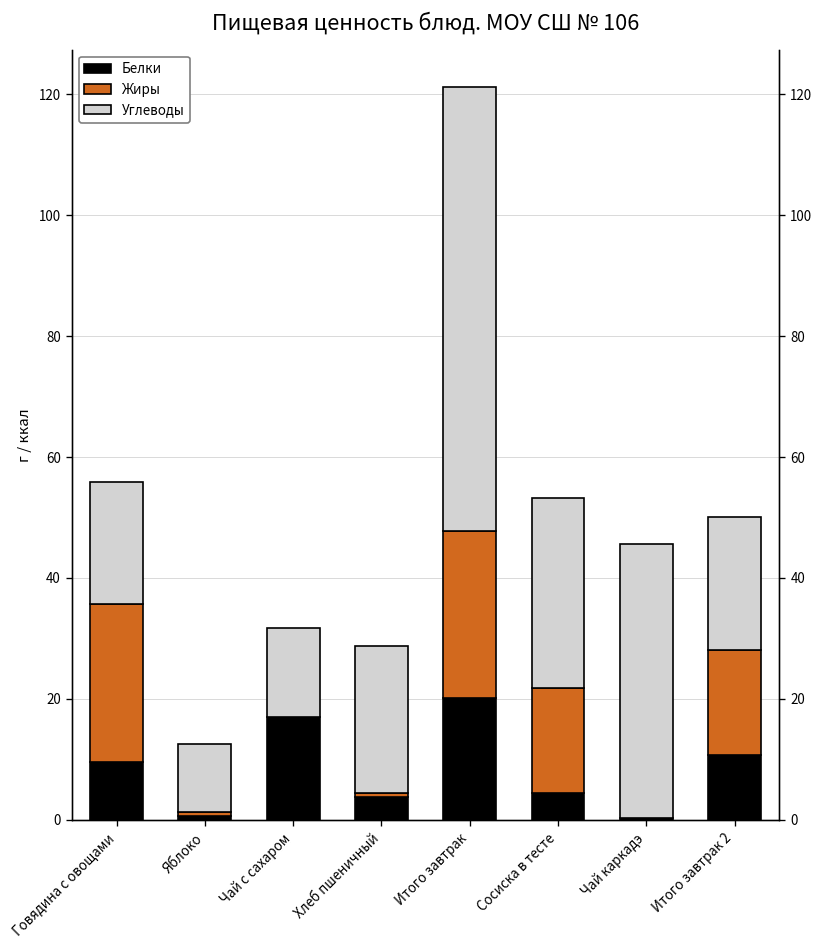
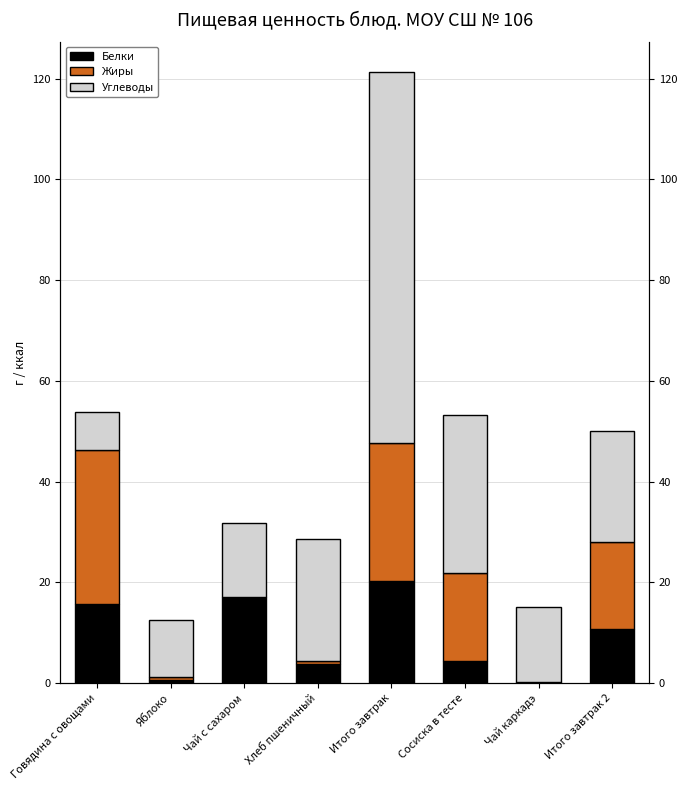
  {
    "Белки": {
-     "Говядина с овощами": 10,
+     "Говядина с овощами": 16,
      "Яблоко": 1,
      "Чай с сахаром": 17,
      "Хлеб пшеничный": 4,
      "Итого завтрак": 20,
      "Сосиска в тесте": 4,
      "Итого завтрак 2": 11
    },
    "Жиры": {
-     "Говядина с овощами": 26,
+     "Говядина с овощами": 30,
      "Яблоко": 1,
      "Чай с сахаром": 0,
      "Хлеб пшеничный": 1,
      "Итого завтрак": 28,
      "Сосиска в тесте": 17,
      "Чай каркадэ": 0,
      "Итого завтрак 2": 17
    },
    "Углеводы": {
-     "Говядина с овощами": 20,
+     "Говядина с овощами": 8,
      "Яблоко": 11,
      "Чай с сахаром": 15,
      "Хлеб пшеничный": 24,
      "Итого завтрак": 74,
      "Сосиска в тесте": 31,
-     "Чай каркадэ": 45,
+     "Чай каркадэ": 15,
      "Итого завтрак 2": 22
    }
  }
